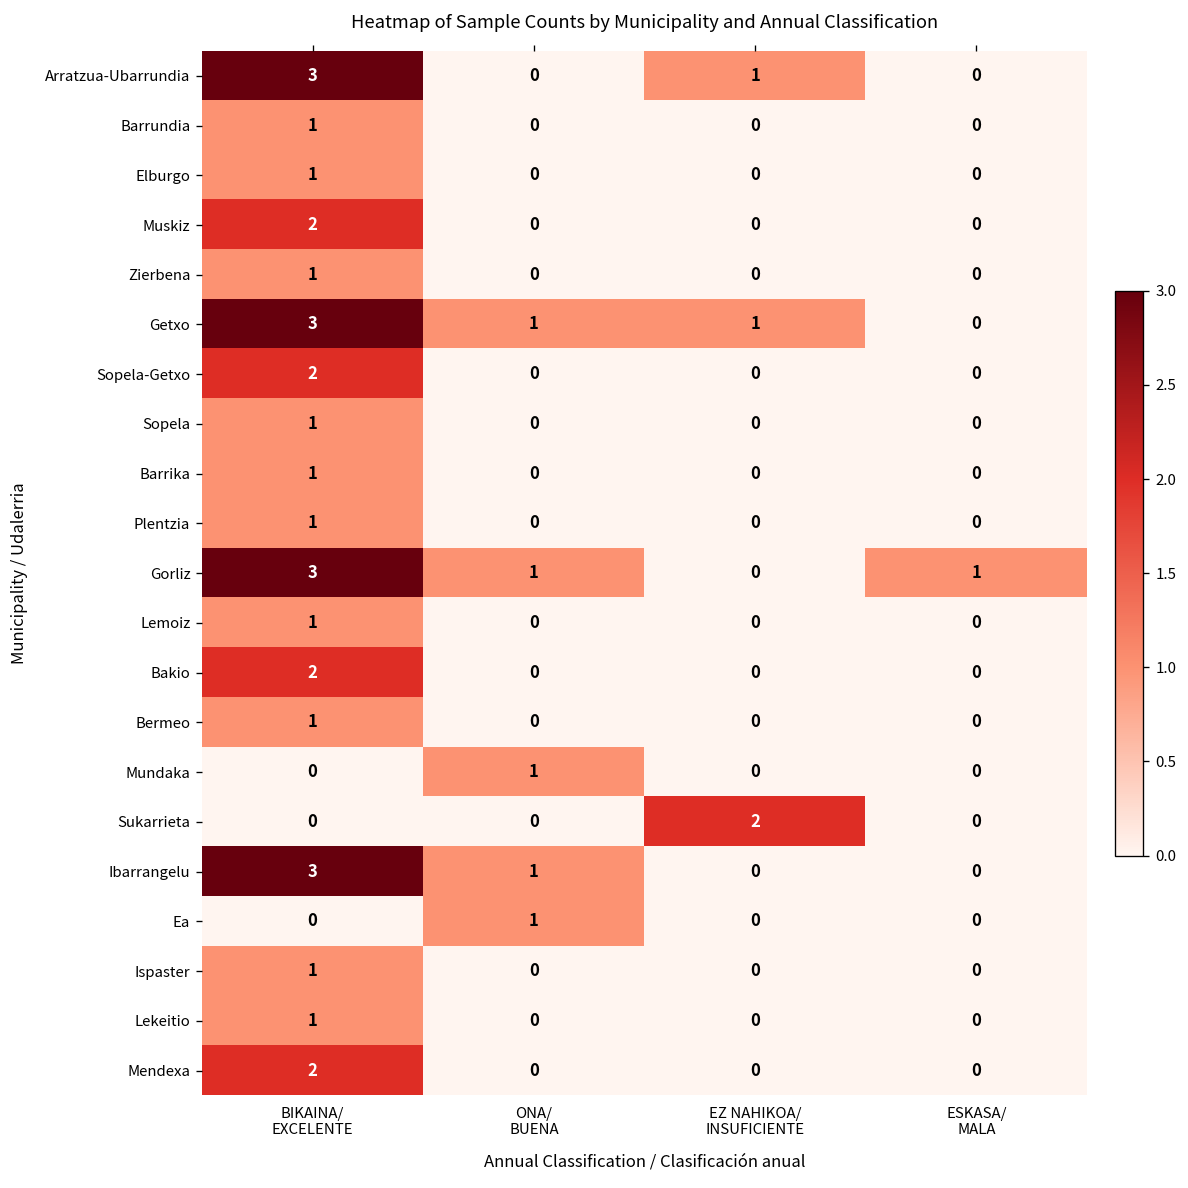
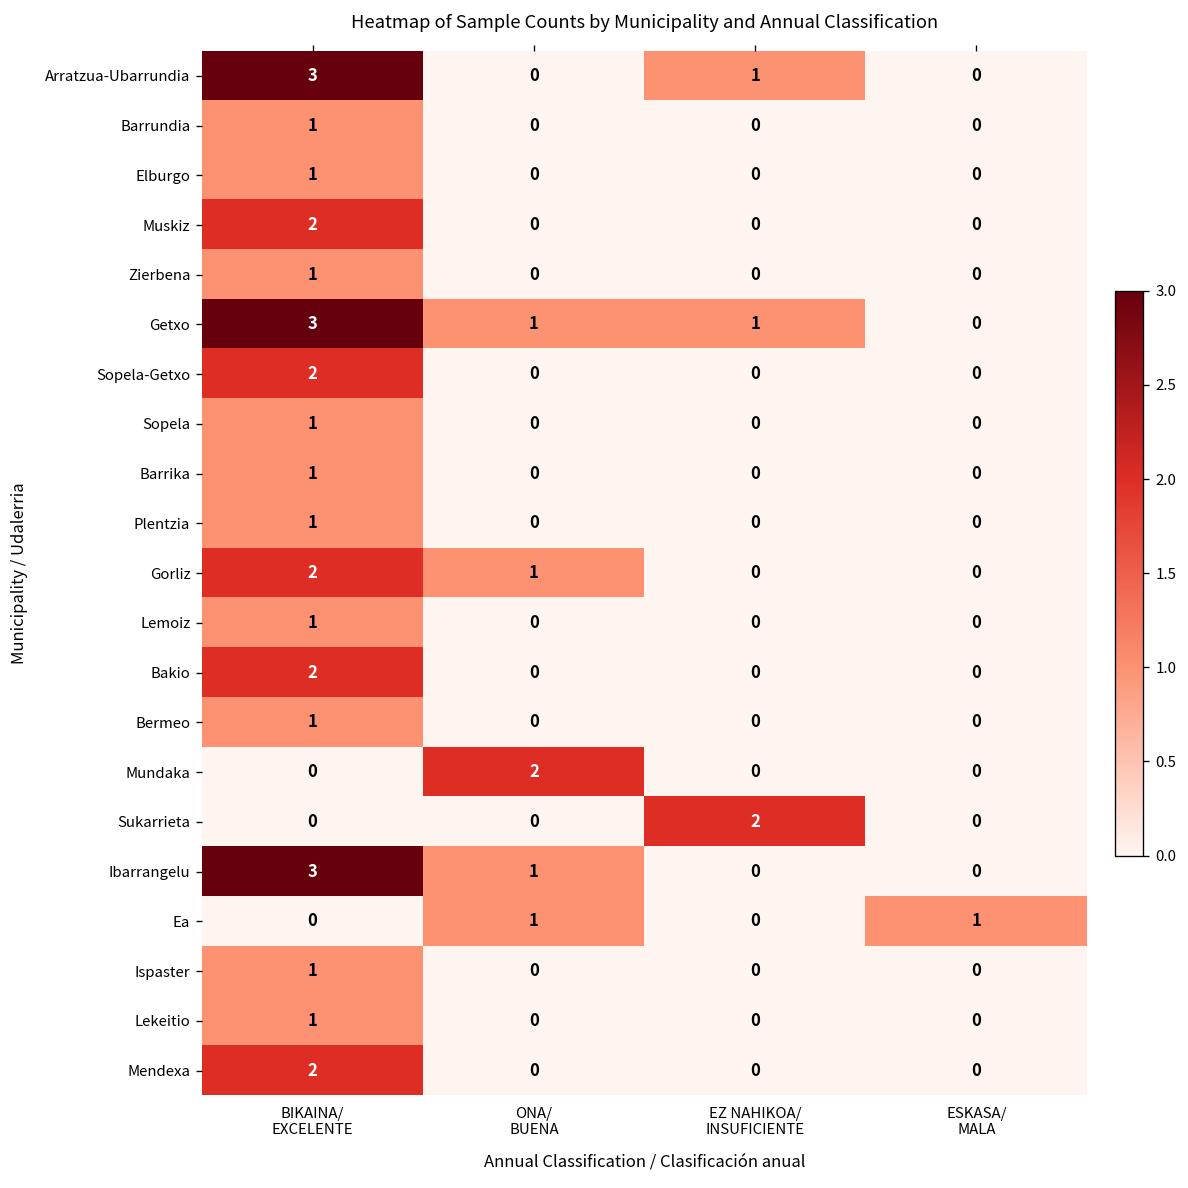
  {
    "Arratzua-Ubarrundia": {
      "BIKAINA/ EXCELENTE": 3,
      "ONA/ BUENA": 0,
      "EZ NAHIKOA/ INSUFICIENTE": 1,
      "ESKASA/ MALA": 0
    },
    "Barrundia": {
      "BIKAINA/ EXCELENTE": 1,
      "ONA/ BUENA": 0,
      "EZ NAHIKOA/ INSUFICIENTE": 0,
      "ESKASA/ MALA": 0
    },
    "Elburgo": {
      "BIKAINA/ EXCELENTE": 1,
      "ONA/ BUENA": 0,
      "EZ NAHIKOA/ INSUFICIENTE": 0,
      "ESKASA/ MALA": 0
    },
    "Muskiz": {
      "BIKAINA/ EXCELENTE": 2,
      "ONA/ BUENA": 0,
      "EZ NAHIKOA/ INSUFICIENTE": 0,
      "ESKASA/ MALA": 0
    },
    "Zierbena": {
      "BIKAINA/ EXCELENTE": 1,
      "ONA/ BUENA": 0,
      "EZ NAHIKOA/ INSUFICIENTE": 0,
      "ESKASA/ MALA": 0
    },
    "Getxo": {
      "BIKAINA/ EXCELENTE": 3,
      "ONA/ BUENA": 1,
      "EZ NAHIKOA/ INSUFICIENTE": 1,
      "ESKASA/ MALA": 0
    },
    "Sopela-Getxo": {
      "BIKAINA/ EXCELENTE": 2,
      "ONA/ BUENA": 0,
      "EZ NAHIKOA/ INSUFICIENTE": 0,
      "ESKASA/ MALA": 0
    },
    "Sopela": {
      "BIKAINA/ EXCELENTE": 1,
      "ONA/ BUENA": 0,
      "EZ NAHIKOA/ INSUFICIENTE": 0,
      "ESKASA/ MALA": 0
    },
    "Barrika": {
      "BIKAINA/ EXCELENTE": 1,
      "ONA/ BUENA": 0,
      "EZ NAHIKOA/ INSUFICIENTE": 0,
      "ESKASA/ MALA": 0
    },
    "Plentzia": {
      "BIKAINA/ EXCELENTE": 1,
      "ONA/ BUENA": 0,
      "EZ NAHIKOA/ INSUFICIENTE": 0,
      "ESKASA/ MALA": 0
    },
    "Gorliz": {
-     "BIKAINA/ EXCELENTE": 3,
+     "BIKAINA/ EXCELENTE": 2,
      "ONA/ BUENA": 1,
      "EZ NAHIKOA/ INSUFICIENTE": 0,
-     "ESKASA/ MALA": 1
+     "ESKASA/ MALA": 0
    },
    "Lemoiz": {
      "BIKAINA/ EXCELENTE": 1,
      "ONA/ BUENA": 0,
      "EZ NAHIKOA/ INSUFICIENTE": 0,
      "ESKASA/ MALA": 0
    },
    "Bakio": {
      "BIKAINA/ EXCELENTE": 2,
      "ONA/ BUENA": 0,
      "EZ NAHIKOA/ INSUFICIENTE": 0,
      "ESKASA/ MALA": 0
    },
    "Bermeo": {
      "BIKAINA/ EXCELENTE": 1,
      "ONA/ BUENA": 0,
      "EZ NAHIKOA/ INSUFICIENTE": 0,
      "ESKASA/ MALA": 0
    },
    "Mundaka": {
      "BIKAINA/ EXCELENTE": 0,
-     "ONA/ BUENA": 1,
+     "ONA/ BUENA": 2,
      "EZ NAHIKOA/ INSUFICIENTE": 0,
      "ESKASA/ MALA": 0
    },
    "Sukarrieta": {
      "BIKAINA/ EXCELENTE": 0,
      "ONA/ BUENA": 0,
      "EZ NAHIKOA/ INSUFICIENTE": 2,
      "ESKASA/ MALA": 0
    },
    "Ibarrangelu": {
      "BIKAINA/ EXCELENTE": 3,
      "ONA/ BUENA": 1,
      "EZ NAHIKOA/ INSUFICIENTE": 0,
      "ESKASA/ MALA": 0
    },
    "Ea": {
      "BIKAINA/ EXCELENTE": 0,
      "ONA/ BUENA": 1,
      "EZ NAHIKOA/ INSUFICIENTE": 0,
-     "ESKASA/ MALA": 0
+     "ESKASA/ MALA": 1
    },
    "Ispaster": {
      "BIKAINA/ EXCELENTE": 1,
      "ONA/ BUENA": 0,
      "EZ NAHIKOA/ INSUFICIENTE": 0,
      "ESKASA/ MALA": 0
    },
    "Lekeitio": {
      "BIKAINA/ EXCELENTE": 1,
      "ONA/ BUENA": 0,
      "EZ NAHIKOA/ INSUFICIENTE": 0,
      "ESKASA/ MALA": 0
    },
    "Mendexa": {
      "BIKAINA/ EXCELENTE": 2,
      "ONA/ BUENA": 0,
      "EZ NAHIKOA/ INSUFICIENTE": 0,
      "ESKASA/ MALA": 0
    }
  }
